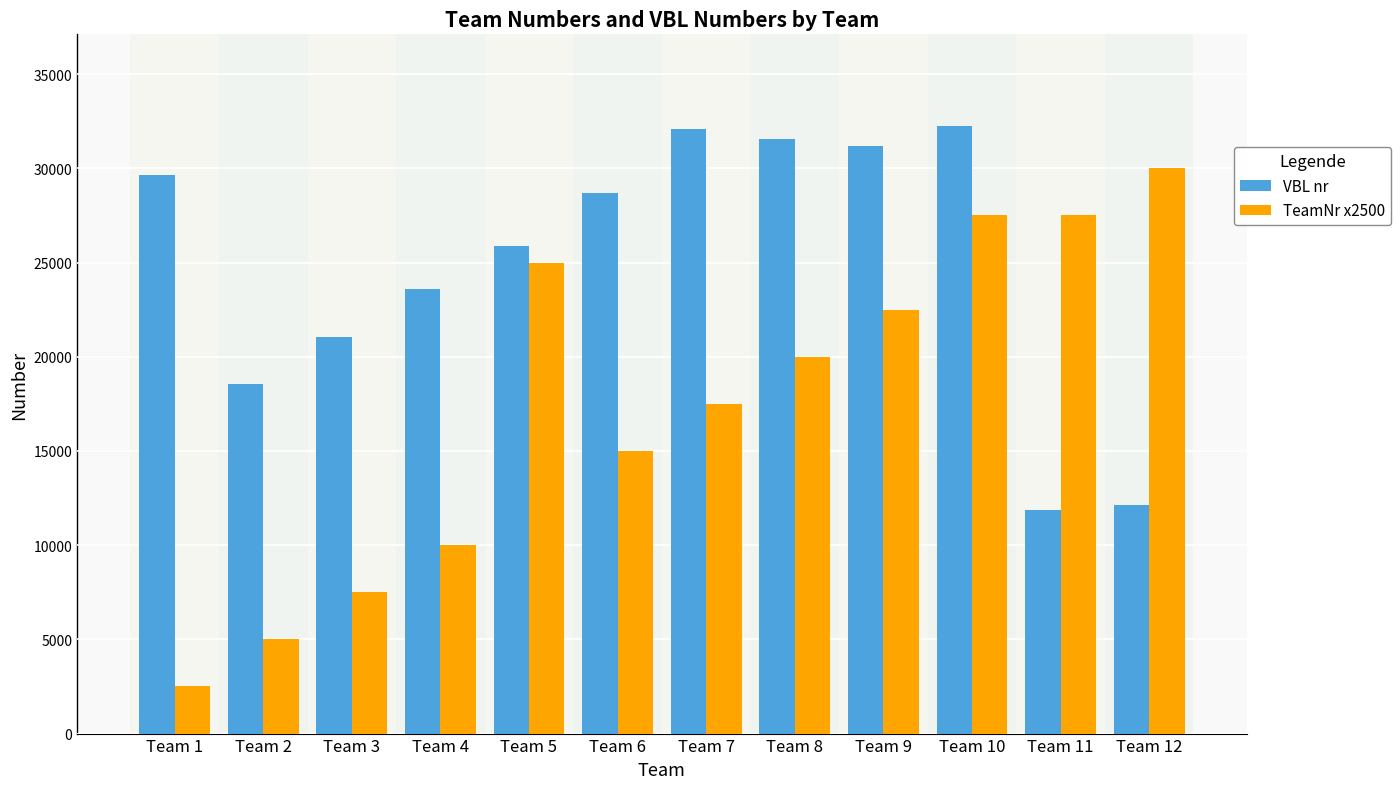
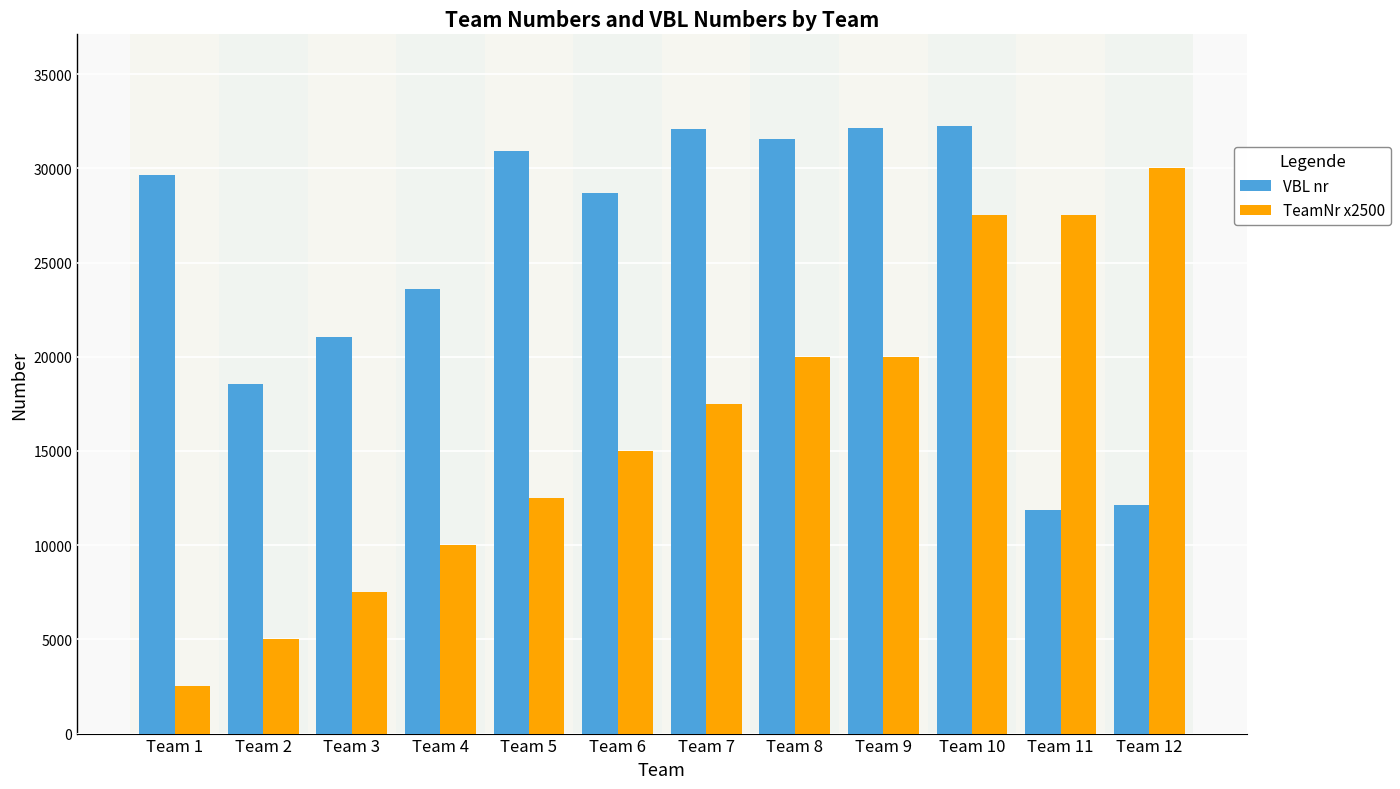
  {
    "VBL nr": {
      "Team 1": 29600,
      "Team 2": 18500,
      "Team 3": 21100,
      "Team 4": 23600,
-     "Team 5": 25900,
+     "Team 5": 30900,
      "Team 6": 28700,
      "Team 7": 32100,
      "Team 8": 31600,
-     "Team 9": 31200,
+     "Team 9": 32100,
      "Team 10": 32300,
      "Team 11": 11800,
      "Team 12": 12200
    },
    "TeamNr x2500": {
      "Team 1": 2500,
      "Team 2": 5000,
      "Team 3": 7500,
      "Team 4": 10000,
-     "Team 5": 25000,
+     "Team 5": 12500,
      "Team 6": 15000,
      "Team 7": 17500,
      "Team 8": 20000,
-     "Team 9": 22500,
+     "Team 9": 20000,
      "Team 10": 27500,
      "Team 11": 27500,
      "Team 12": 30000
    }
  }
